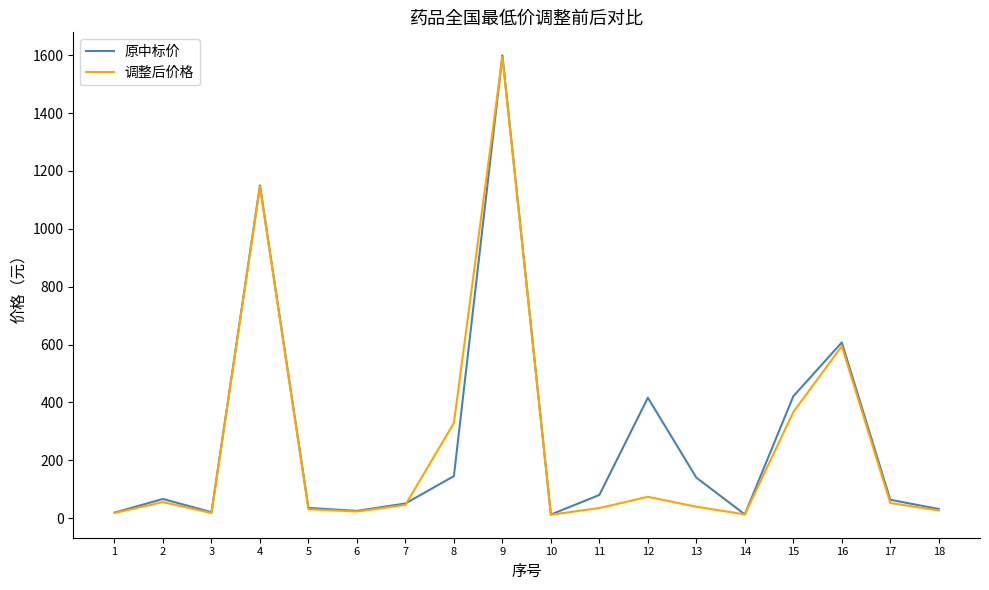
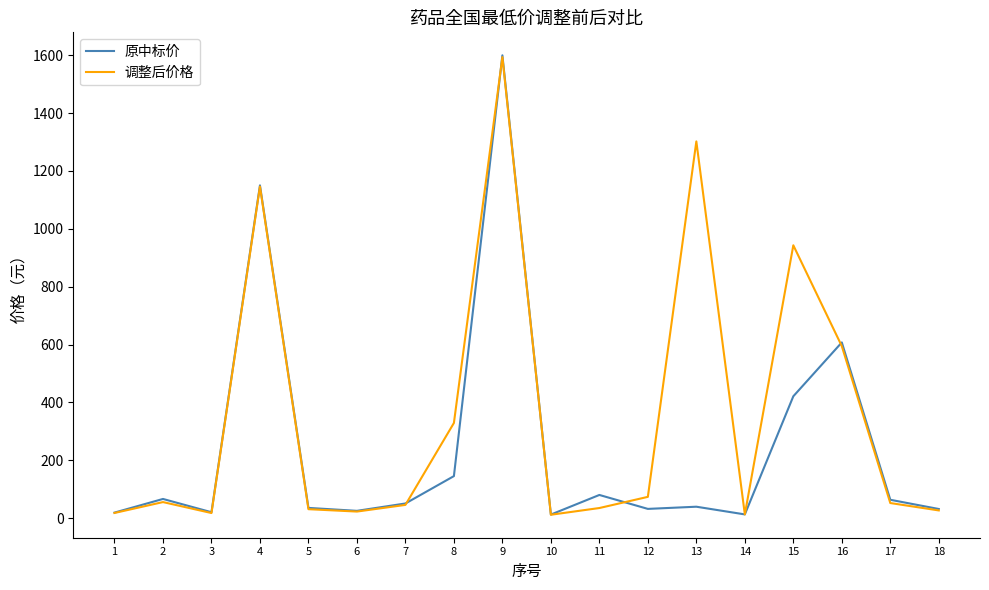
  {
    "原中标价": {
      "2": 70,
      "8": 150,
      "11": 80,
-     "12": 420,
-     "13": 140,
+     "12": 30,
+     "13": 40,
      "15": 420,
      "16": 610,
      "17": 60
    },
    "调整后价格": {
      "2": 60,
      "8": 330,
      "11": 40,
      "12": 70,
-     "13": 40,
-     "15": 370,
+     "13": 1300,
+     "15": 940,
      "16": 590,
      "17": 50
    }
  }
